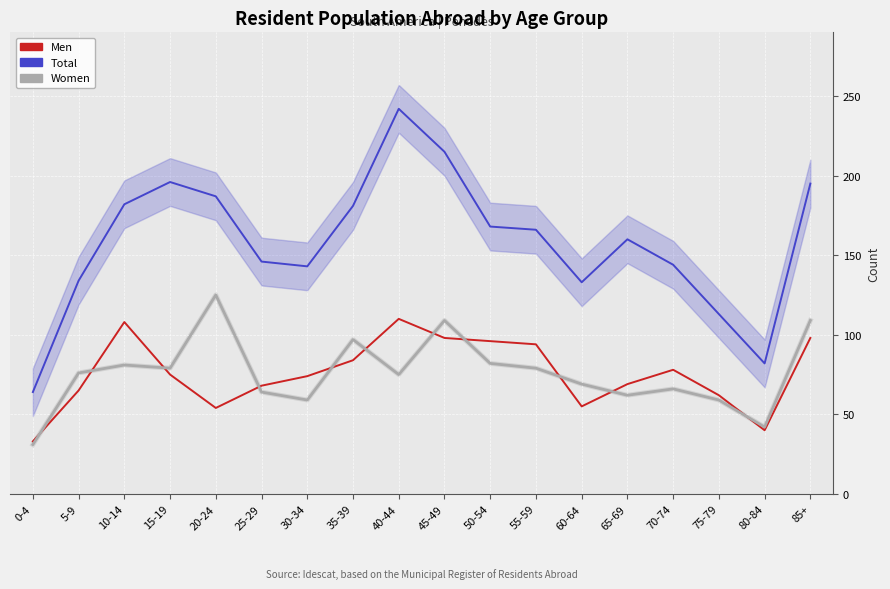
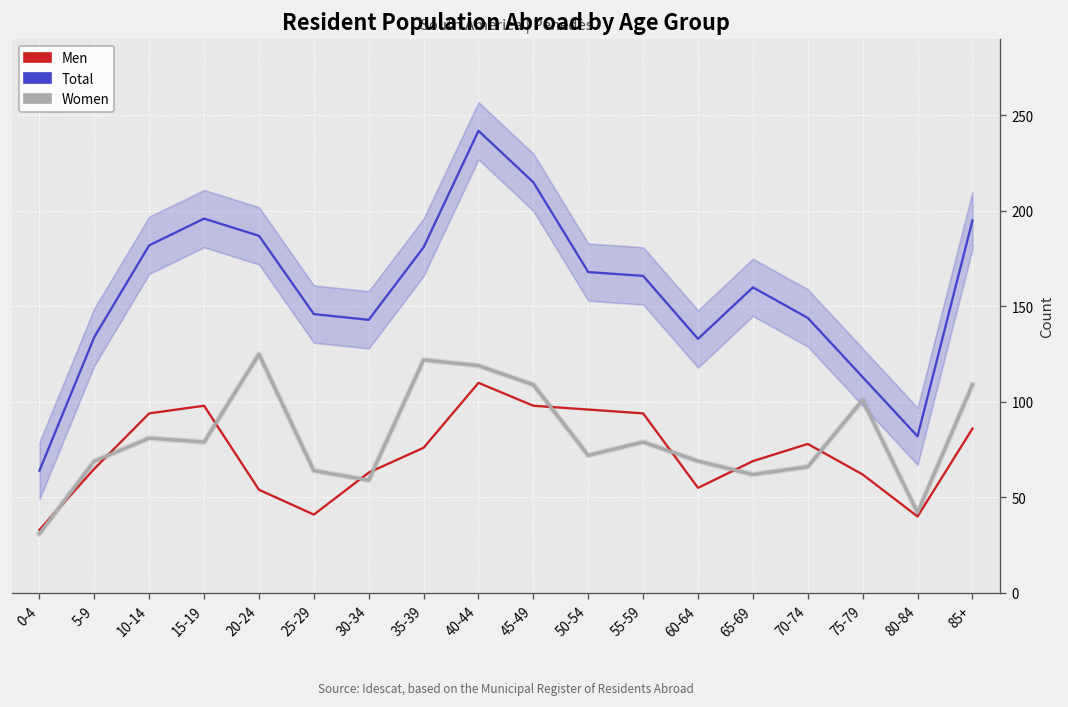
  {
    "Men": {
      "0-4": 33,
      "5-9": 65,
-     "10-14": 108,
-     "15-19": 75,
+     "10-14": 94,
+     "15-19": 98,
      "20-24": 54,
-     "25-29": 68,
-     "30-34": 74,
-     "35-39": 84,
+     "25-29": 41,
+     "30-34": 63,
+     "35-39": 76,
      "40-44": 110,
      "45-49": 98,
      "50-54": 96,
      "55-59": 94,
      "60-64": 55,
      "65-69": 69,
      "70-74": 78,
      "75-79": 62,
      "80-84": 40,
-     "85+": 98
+     "85+": 86
    },
    "Women": {
      "0-4": 31,
-     "5-9": 76,
+     "5-9": 69,
      "10-14": 81,
      "15-19": 79,
      "20-24": 125,
      "25-29": 64,
      "30-34": 59,
-     "35-39": 97,
-     "40-44": 75,
+     "35-39": 122,
+     "40-44": 119,
      "45-49": 109,
-     "50-54": 82,
+     "50-54": 72,
      "55-59": 79,
      "60-64": 69,
      "65-69": 62,
      "70-74": 66,
-     "75-79": 59,
+     "75-79": 101,
      "80-84": 42,
      "85+": 109
    }
  }
